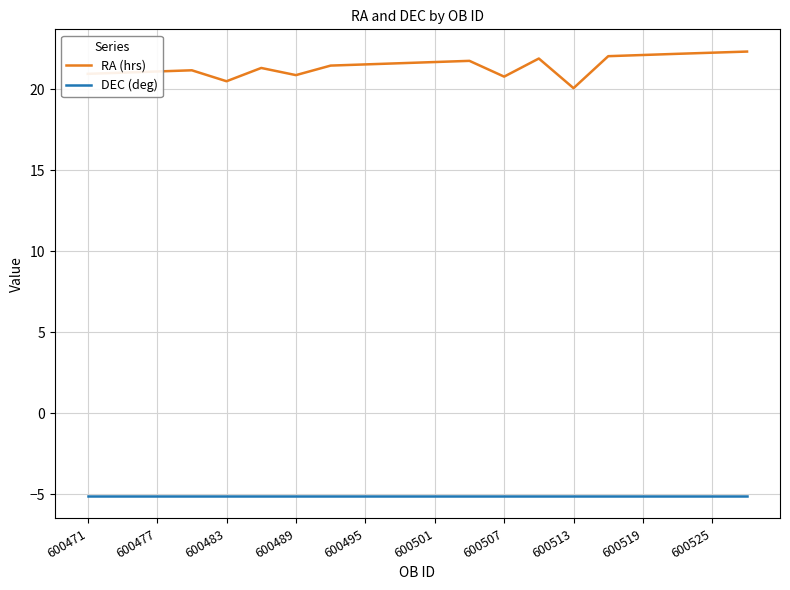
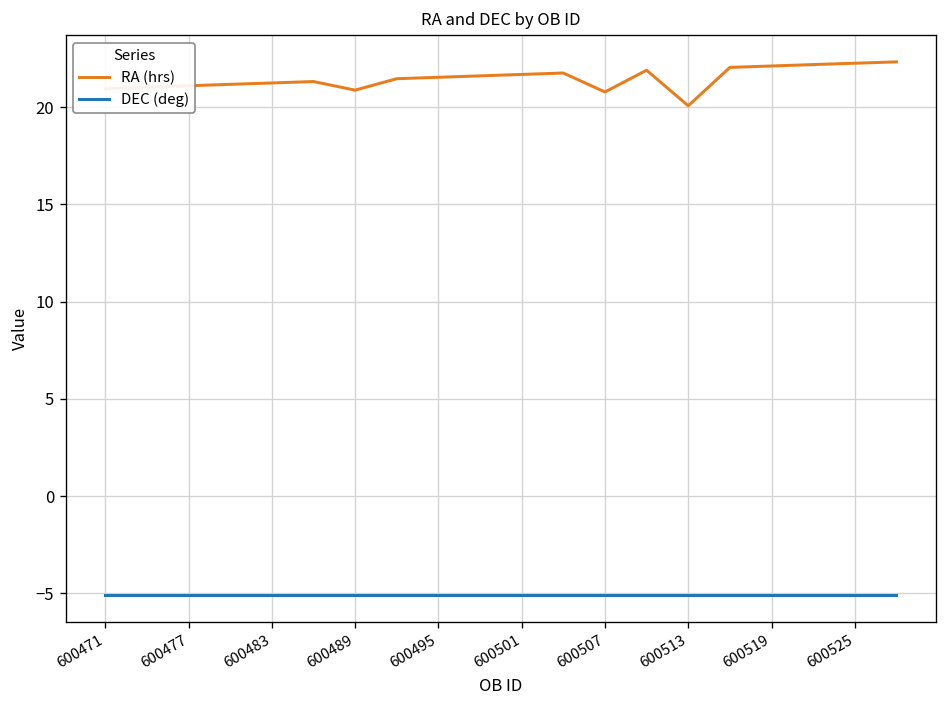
  {
    "RA (hrs)": {
-     "600483": 20.5,
+     "600483": 21.2,
      "600489": 20.9,
      "600495": 21.5,
      "600501": 21.7,
      "600507": 20.8,
      "600513": 20.1,
      "600519": 22.1,
      "600525": 22.3
    },
    "DEC (deg)": {
      "600471": -5.1,
      "600477": -5.1,
      "600483": -5.1,
      "600489": -5.1,
      "600495": -5.1,
      "600501": -5.1,
      "600507": -5.1,
      "600513": -5.1,
      "600519": -5.1,
      "600525": -5.1
    }
  }
